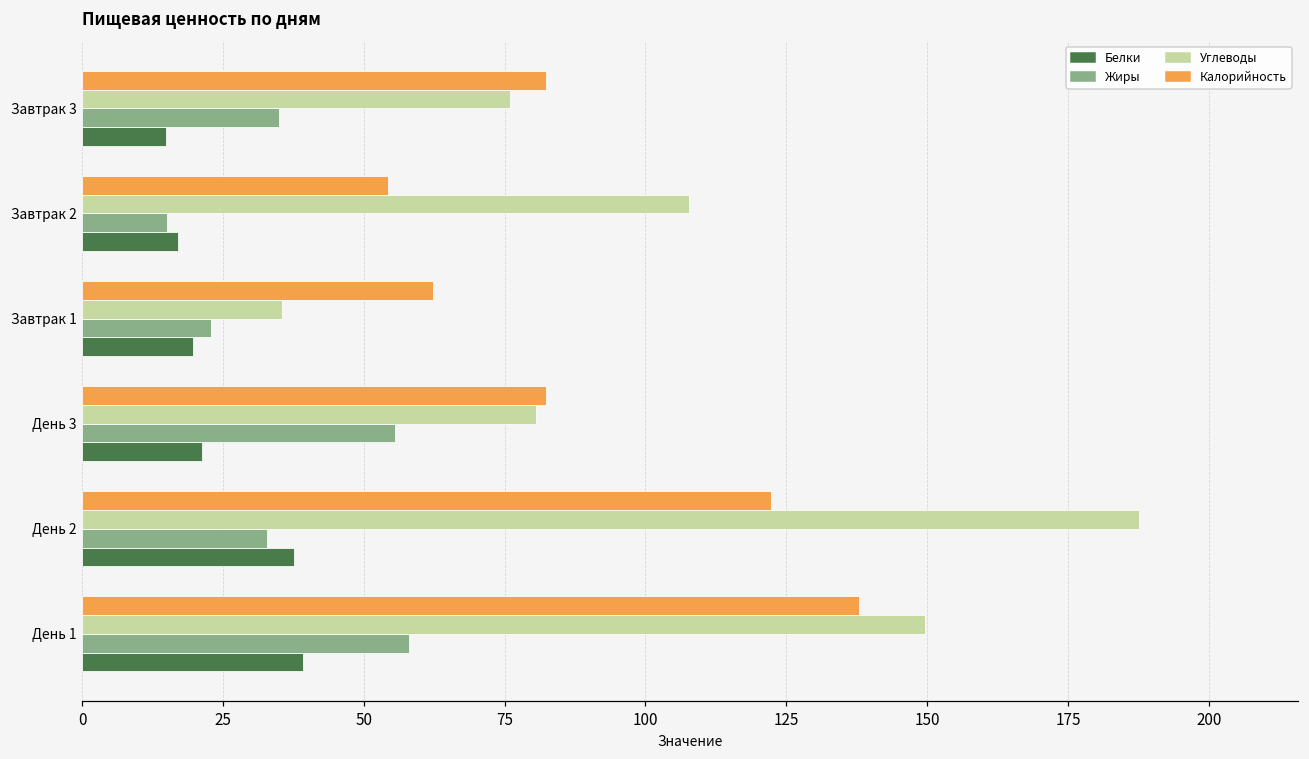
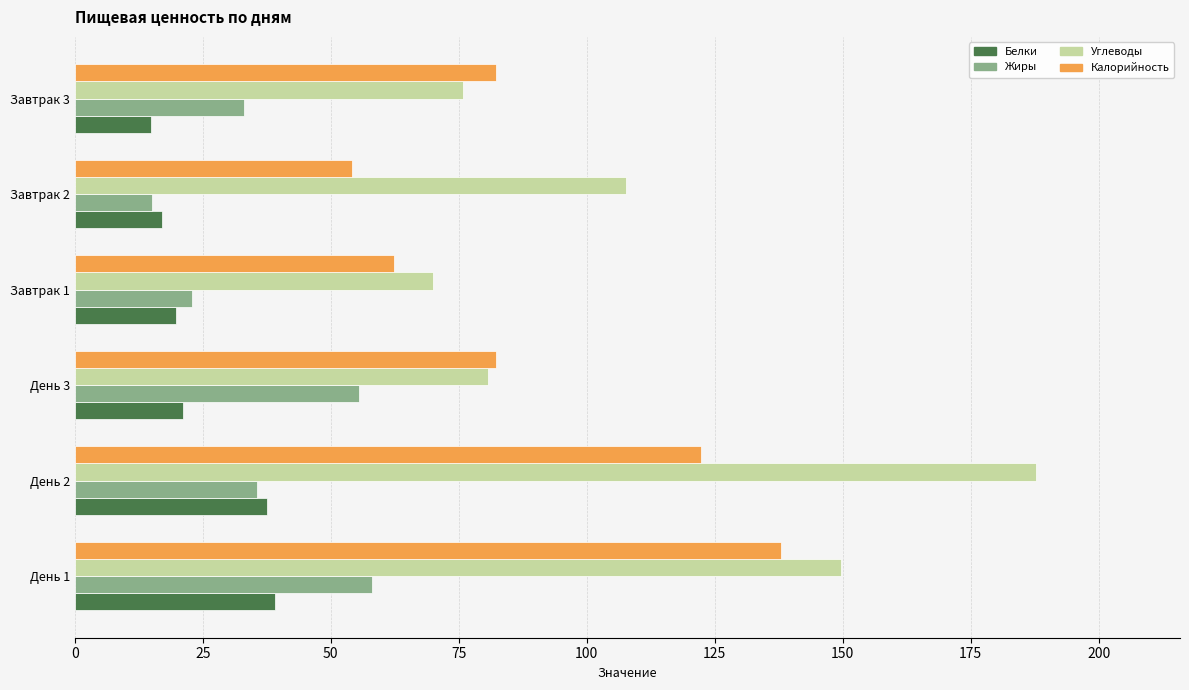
  {
    "Белки": {
      "Завтрак 3": 15,
      "Завтрак 2": 17,
      "Завтрак 1": 20,
      "День 3": 21,
      "День 2": 38,
      "День 1": 39
    },
    "Жиры": {
-     "Завтрак 3": 35,
+     "Завтрак 3": 33,
      "Завтрак 2": 15,
      "Завтрак 1": 23,
      "День 3": 56,
-     "День 2": 33,
+     "День 2": 36,
      "День 1": 58
    },
    "Углеводы": {
      "Завтрак 3": 76,
      "Завтрак 2": 108,
-     "Завтрак 1": 36,
+     "Завтрак 1": 70,
      "День 3": 81,
      "День 2": 188,
      "День 1": 150
    },
    "Калорийность": {
      "Завтрак 3": 82,
      "Завтрак 2": 54,
      "Завтрак 1": 62,
      "День 3": 82,
      "День 2": 122,
      "День 1": 138
    }
  }
